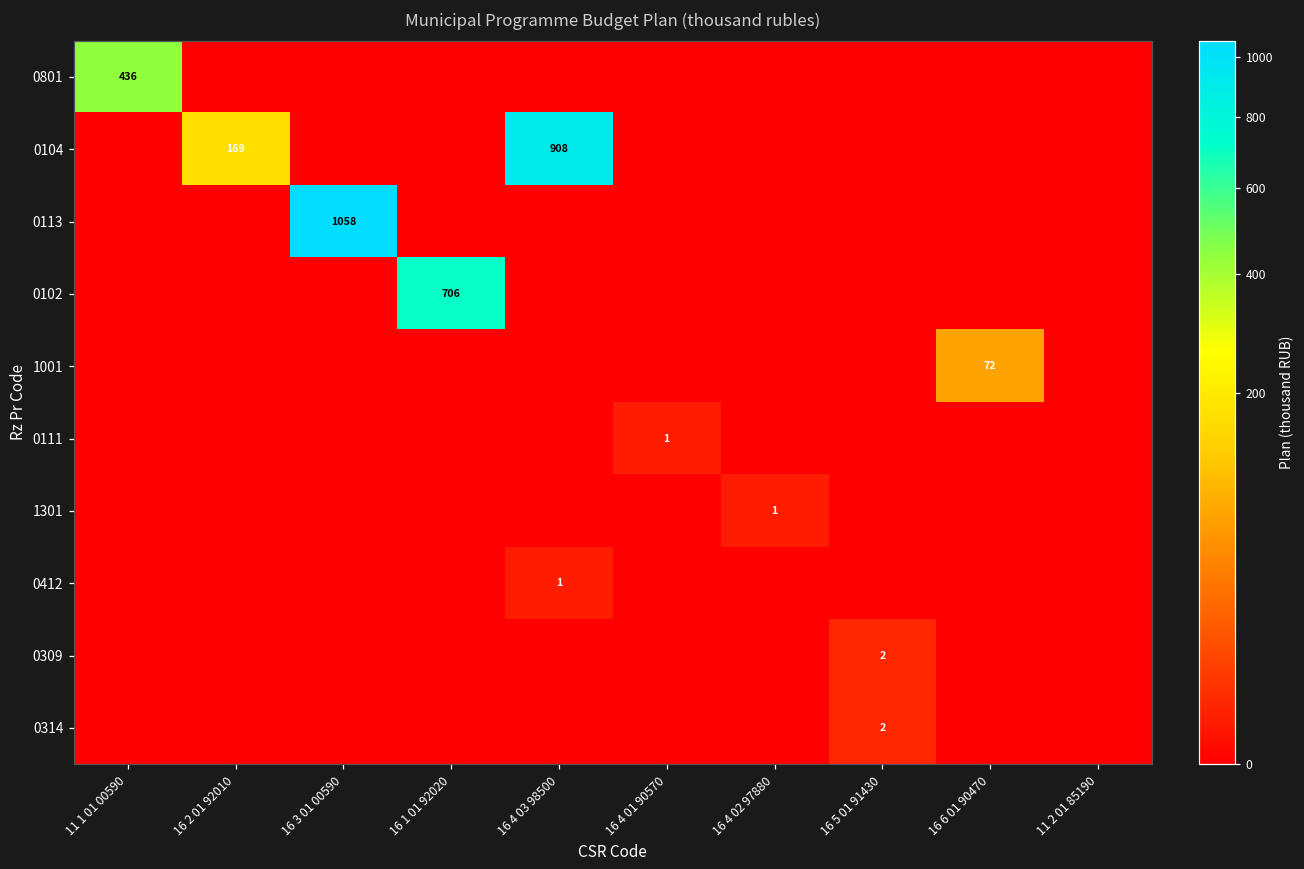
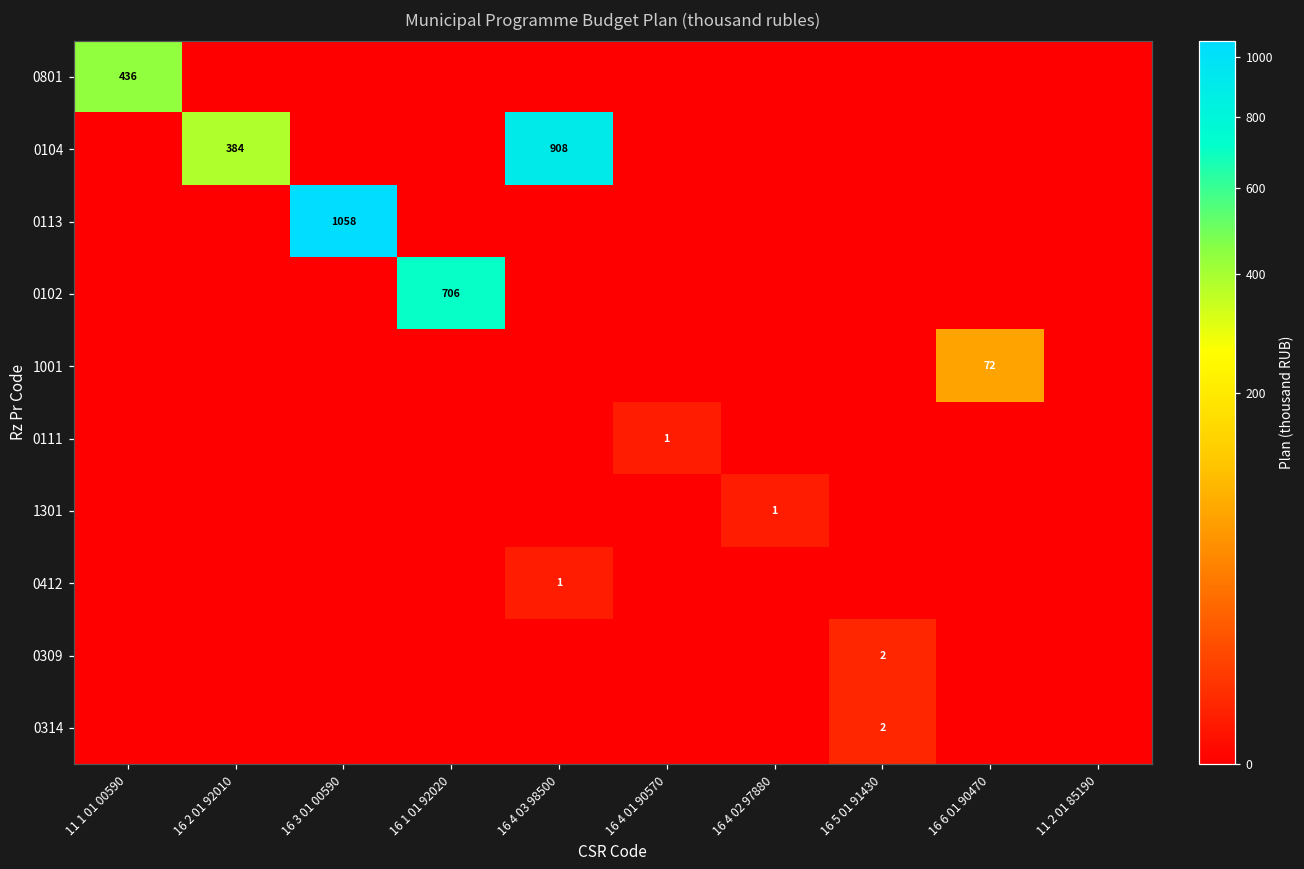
  {
    "0801": {
      "11 1 01 00590": 436
    },
    "0104": {
-     "16 2 01 92010": 169,
+     "16 2 01 92010": 384,
      "16 4 03 98500": 908
    },
    "0113": {
      "16 3 01 00590": 1058
    },
    "0102": {
      "16 1 01 92020": 706
    },
    "1001": {
      "16 6 01 90470": 72
    },
    "0111": {
      "16 4 01 90570": 1
    },
    "1301": {
      "16 4 02 97880": 1
    },
    "0412": {
      "16 4 03 98500": 1
    },
    "0309": {
      "16 5 01 91430": 2
    },
    "0314": {
      "16 5 01 91430": 2
    }
  }
